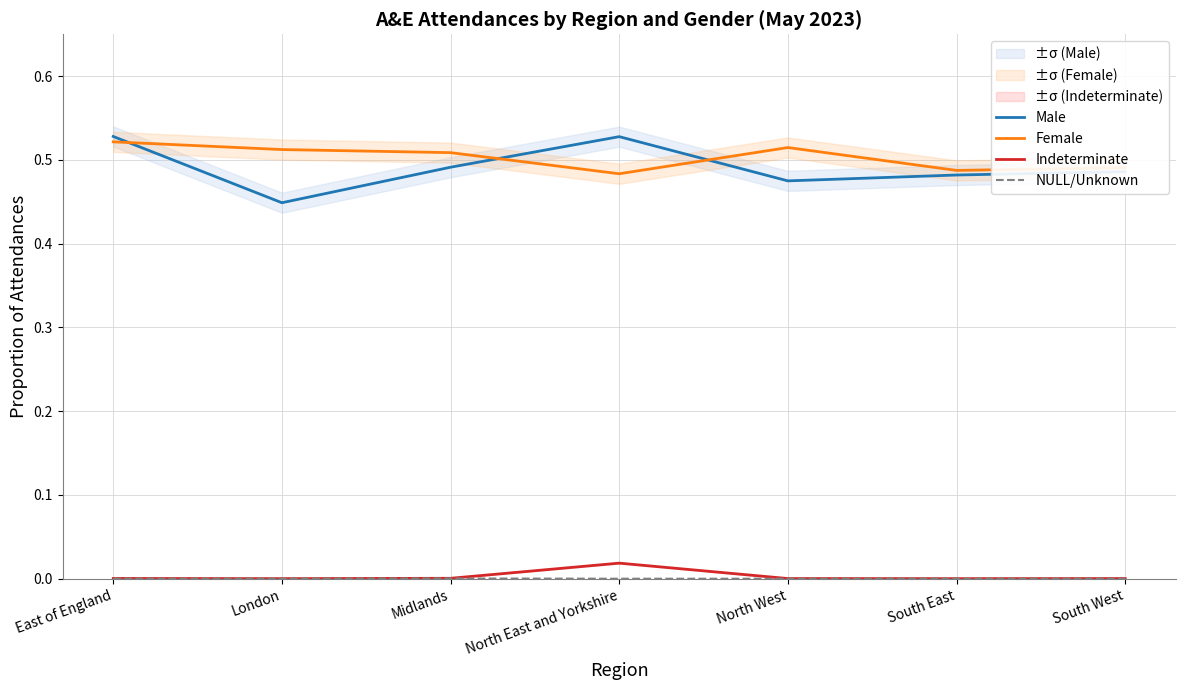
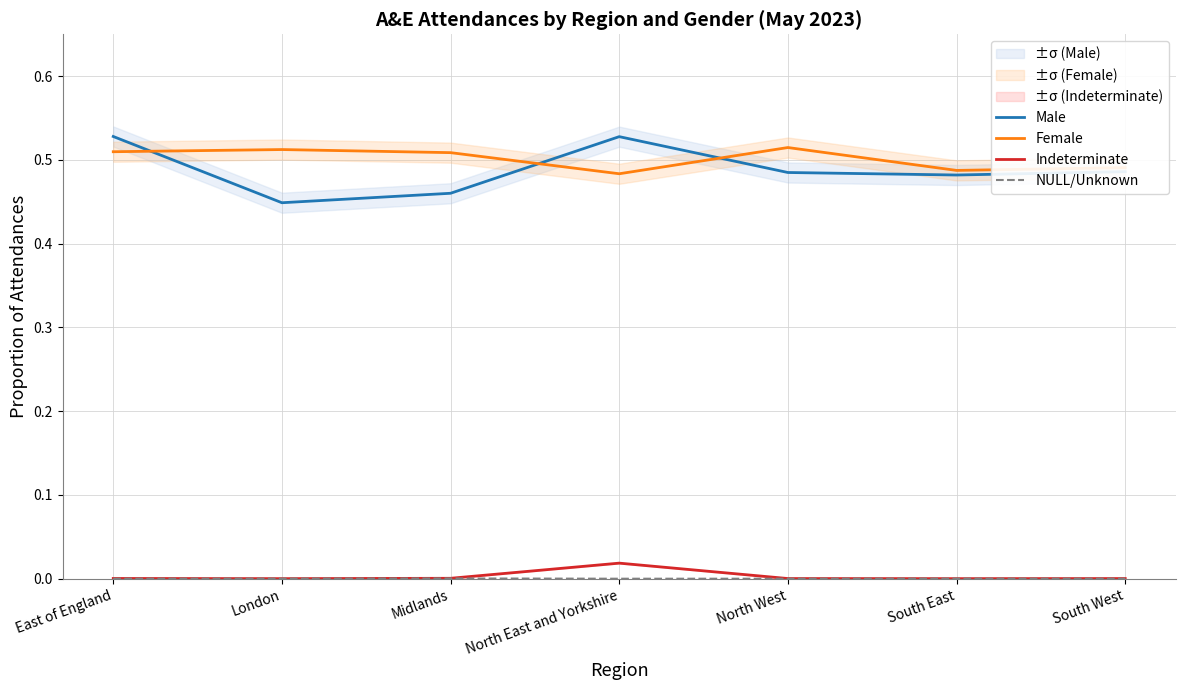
  {
    "Male": {
      "East of England": 0.53,
      "London": 0.45,
-     "Midlands": 0.49,
+     "Midlands": 0.46,
      "North East and Yorkshire": 0.53,
-     "North West": 0.48,
+     "North West": 0.49,
      "South East": 0.48
    },
    "Female": {
-     "East of England": 0.52,
+     "East of England": 0.51,
      "London": 0.51,
      "Midlands": 0.51,
      "North East and Yorkshire": 0.48,
      "North West": 0.51,
      "South East": 0.49
    },
    "NULL/Unknown": {
      "North East and Yorkshire": 0.00
    }
  }
